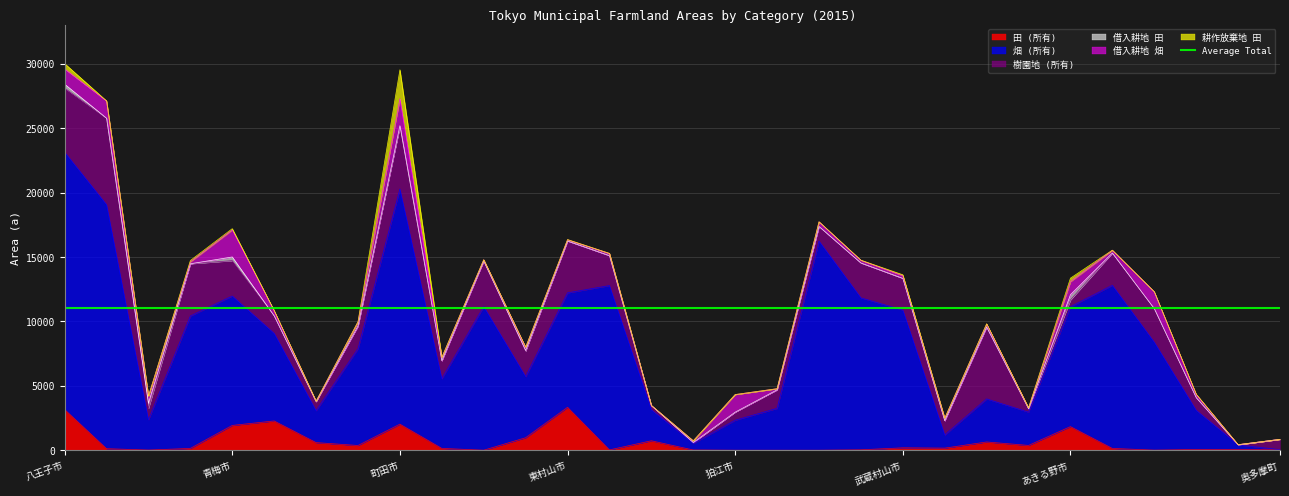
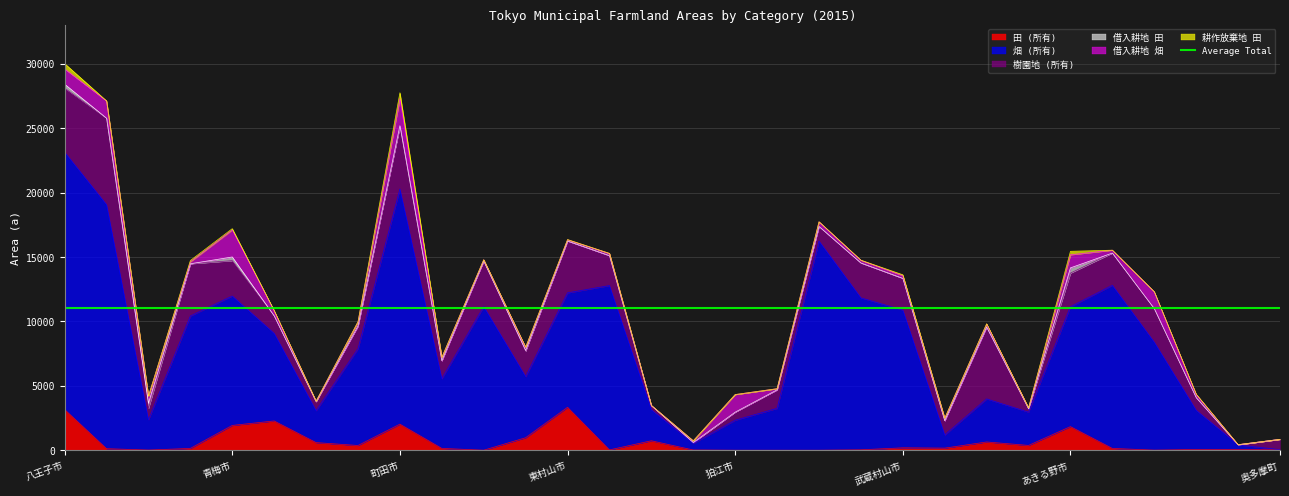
  {
    "田 (所有)": {
      "八王子市": 3200,
      "青梅市": 1900,
      "町田市": 2000,
      "東村山市": 3300,
      "狛江市": 0,
      "武蔵村山市": 200,
      "あきる野市": 1800
    },
    "畑 (所有)": {
      "八王子市": 20000,
      "青梅市": 10000,
      "町田市": 18300,
      "東村山市": 8900,
      "狛江市": 2300,
      "武蔵村山市": 10700,
      "あきる野市": 9300
    },
    "樹園地 (所有)": {
      "八王子市": 5000,
      "青梅市": 2700,
-     "あきる野市": 500
+     "あきる野市": 2600
    },
    "借入耕地 田": {
      "八王子市": 300,
      "青梅市": 300,
      "あきる野市": 400
    },
    "借入耕地 畑": {
      "八王子市": 1200,
      "町田市": 2100,
      "あきる野市": 1000
    },
    "耕作放棄地 田": {
      "八王子市": 400,
-     "町田市": 2200,
+     "町田市": 500,
      "あきる野市": 300
    }
  }
